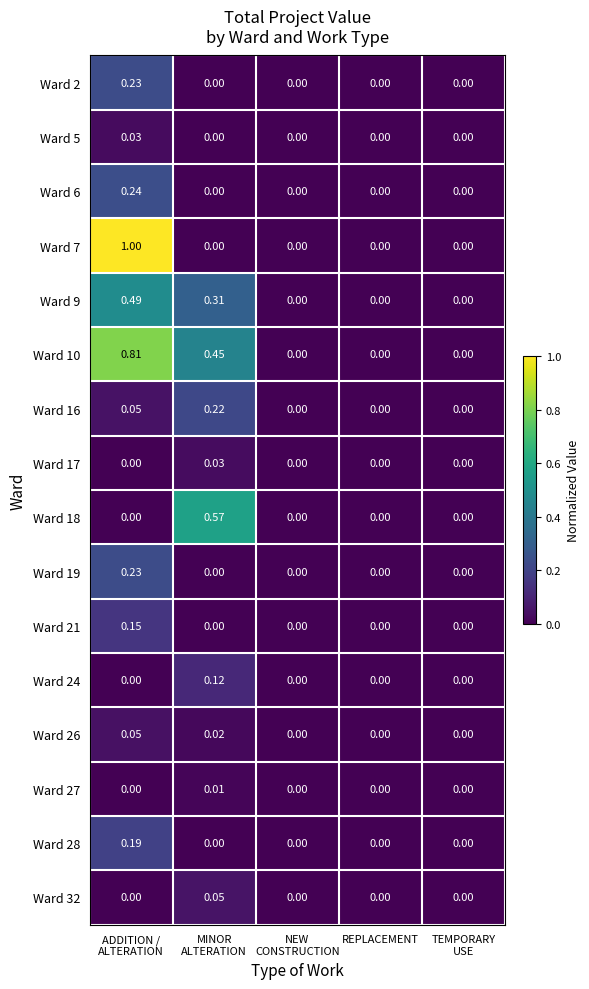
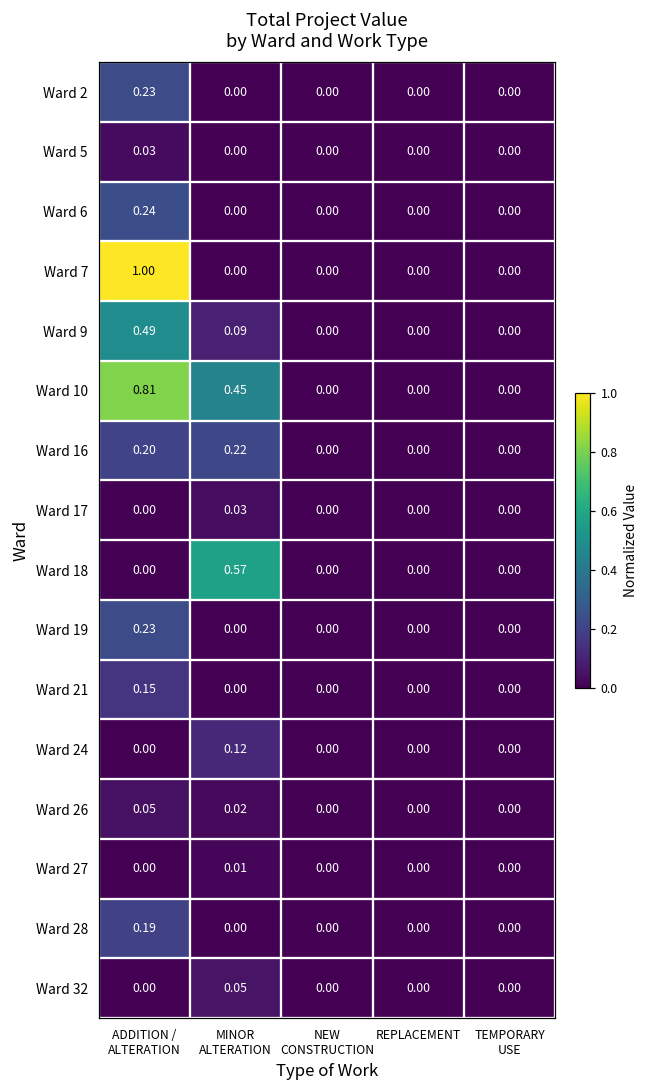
  {
    "Ward 2": {
      "ADDITION / ALTERATION": 0.23,
      "MINOR ALTERATION": 0.00,
      "NEW CONSTRUCTION": 0.00,
      "REPLACEMENT": 0.00,
      "TEMPORARY USE": 0.00
    },
    "Ward 5": {
      "ADDITION / ALTERATION": 0.03,
      "MINOR ALTERATION": 0.00,
      "NEW CONSTRUCTION": 0.00,
      "REPLACEMENT": 0.00,
      "TEMPORARY USE": 0.00
    },
    "Ward 6": {
      "ADDITION / ALTERATION": 0.24,
      "MINOR ALTERATION": 0.00,
      "NEW CONSTRUCTION": 0.00,
      "REPLACEMENT": 0.00,
      "TEMPORARY USE": 0.00
    },
    "Ward 7": {
      "ADDITION / ALTERATION": 1.00,
      "MINOR ALTERATION": 0.00,
      "NEW CONSTRUCTION": 0.00,
      "REPLACEMENT": 0.00,
      "TEMPORARY USE": 0.00
    },
    "Ward 9": {
      "ADDITION / ALTERATION": 0.49,
-     "MINOR ALTERATION": 0.31,
+     "MINOR ALTERATION": 0.09,
      "NEW CONSTRUCTION": 0.00,
      "REPLACEMENT": 0.00,
      "TEMPORARY USE": 0.00
    },
    "Ward 10": {
      "ADDITION / ALTERATION": 0.81,
      "MINOR ALTERATION": 0.45,
      "NEW CONSTRUCTION": 0.00,
      "REPLACEMENT": 0.00,
      "TEMPORARY USE": 0.00
    },
    "Ward 16": {
-     "ADDITION / ALTERATION": 0.05,
+     "ADDITION / ALTERATION": 0.20,
      "MINOR ALTERATION": 0.22,
      "NEW CONSTRUCTION": 0.00,
      "REPLACEMENT": 0.00,
      "TEMPORARY USE": 0.00
    },
    "Ward 17": {
      "ADDITION / ALTERATION": 0.00,
      "MINOR ALTERATION": 0.03,
      "NEW CONSTRUCTION": 0.00,
      "REPLACEMENT": 0.00,
      "TEMPORARY USE": 0.00
    },
    "Ward 18": {
      "ADDITION / ALTERATION": 0.00,
      "MINOR ALTERATION": 0.57,
      "NEW CONSTRUCTION": 0.00,
      "REPLACEMENT": 0.00,
      "TEMPORARY USE": 0.00
    },
    "Ward 19": {
      "ADDITION / ALTERATION": 0.23,
      "MINOR ALTERATION": 0.00,
      "NEW CONSTRUCTION": 0.00,
      "REPLACEMENT": 0.00,
      "TEMPORARY USE": 0.00
    },
    "Ward 21": {
      "ADDITION / ALTERATION": 0.15,
      "MINOR ALTERATION": 0.00,
      "NEW CONSTRUCTION": 0.00,
      "REPLACEMENT": 0.00,
      "TEMPORARY USE": 0.00
    },
    "Ward 24": {
      "ADDITION / ALTERATION": 0.00,
      "MINOR ALTERATION": 0.12,
      "NEW CONSTRUCTION": 0.00,
      "REPLACEMENT": 0.00,
      "TEMPORARY USE": 0.00
    },
    "Ward 26": {
      "ADDITION / ALTERATION": 0.05,
      "MINOR ALTERATION": 0.02,
      "NEW CONSTRUCTION": 0.00,
      "REPLACEMENT": 0.00,
      "TEMPORARY USE": 0.00
    },
    "Ward 27": {
      "ADDITION / ALTERATION": 0.00,
      "MINOR ALTERATION": 0.01,
      "NEW CONSTRUCTION": 0.00,
      "REPLACEMENT": 0.00,
      "TEMPORARY USE": 0.00
    },
    "Ward 28": {
      "ADDITION / ALTERATION": 0.19,
      "MINOR ALTERATION": 0.00,
      "NEW CONSTRUCTION": 0.00,
      "REPLACEMENT": 0.00,
      "TEMPORARY USE": 0.00
    },
    "Ward 32": {
      "ADDITION / ALTERATION": 0.00,
      "MINOR ALTERATION": 0.05,
      "NEW CONSTRUCTION": 0.00,
      "REPLACEMENT": 0.00,
      "TEMPORARY USE": 0.00
    }
  }
